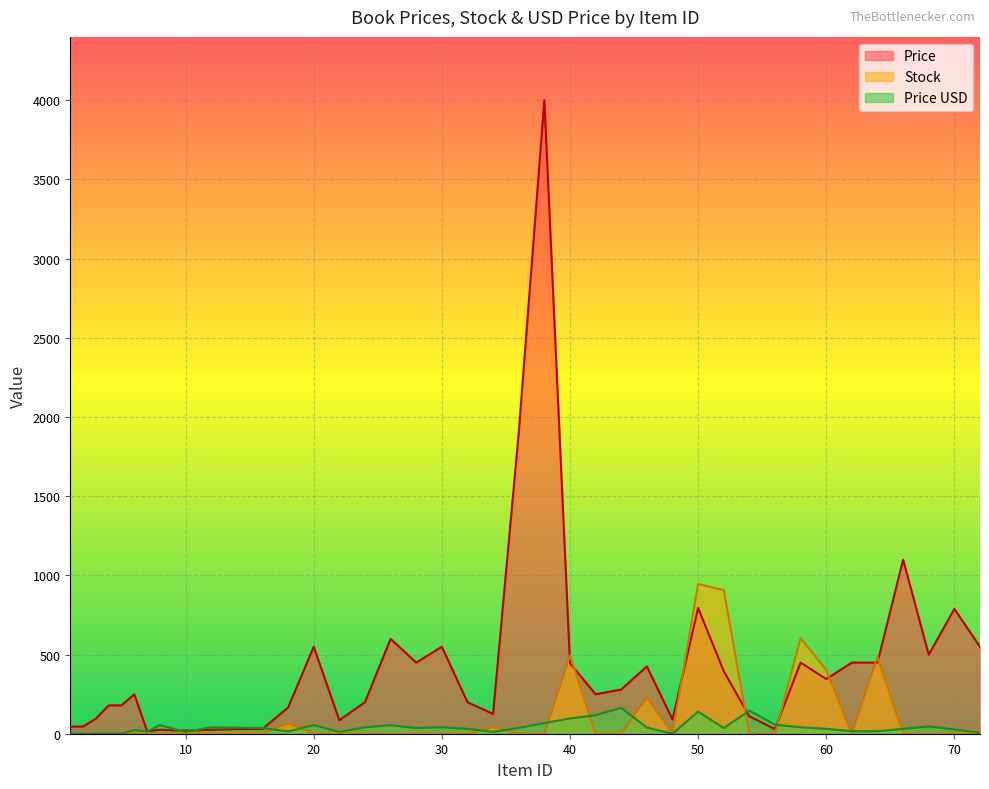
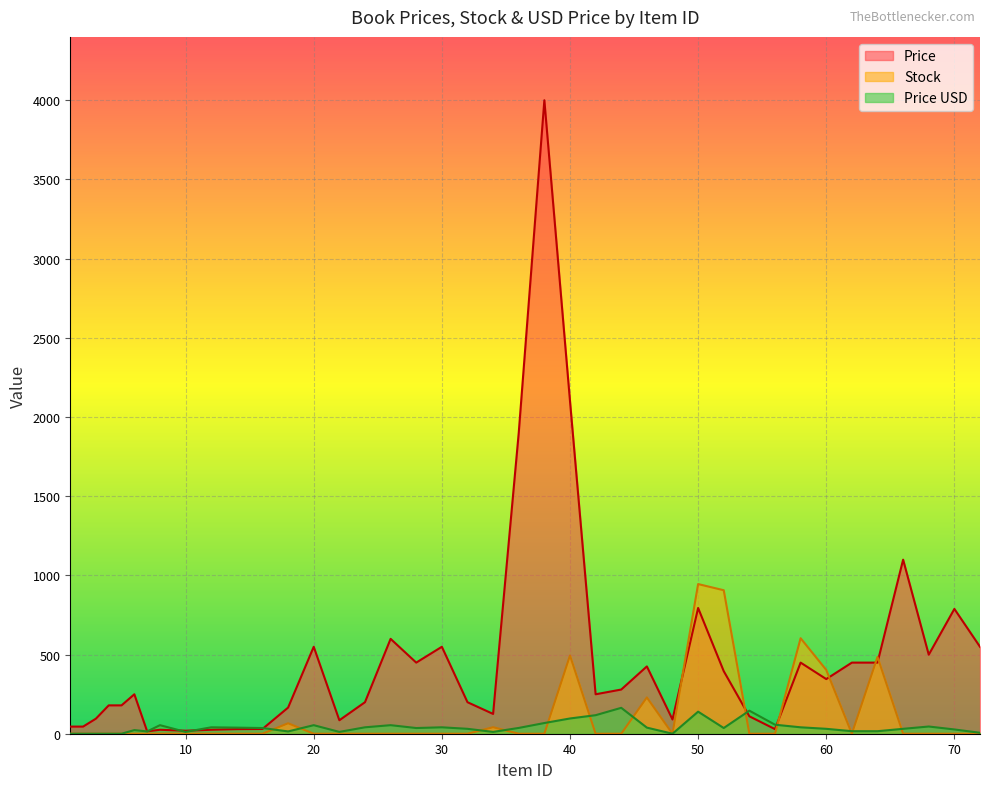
  {
    "Price": {
      "20": 550,
      "30": 550,
-     "40": 450,
+     "40": 2100,
      "50": 790,
      "60": 350,
      "70": 790
    },
    "Stock": {
      "20": 0,
      "30": 0,
      "40": 490,
      "50": 950,
      "60": 400,
      "70": 0
    },
    "Price USD": {
      "20": 50,
      "30": 40,
      "40": 100,
      "50": 140,
      "60": 30,
      "70": 30
    }
  }
